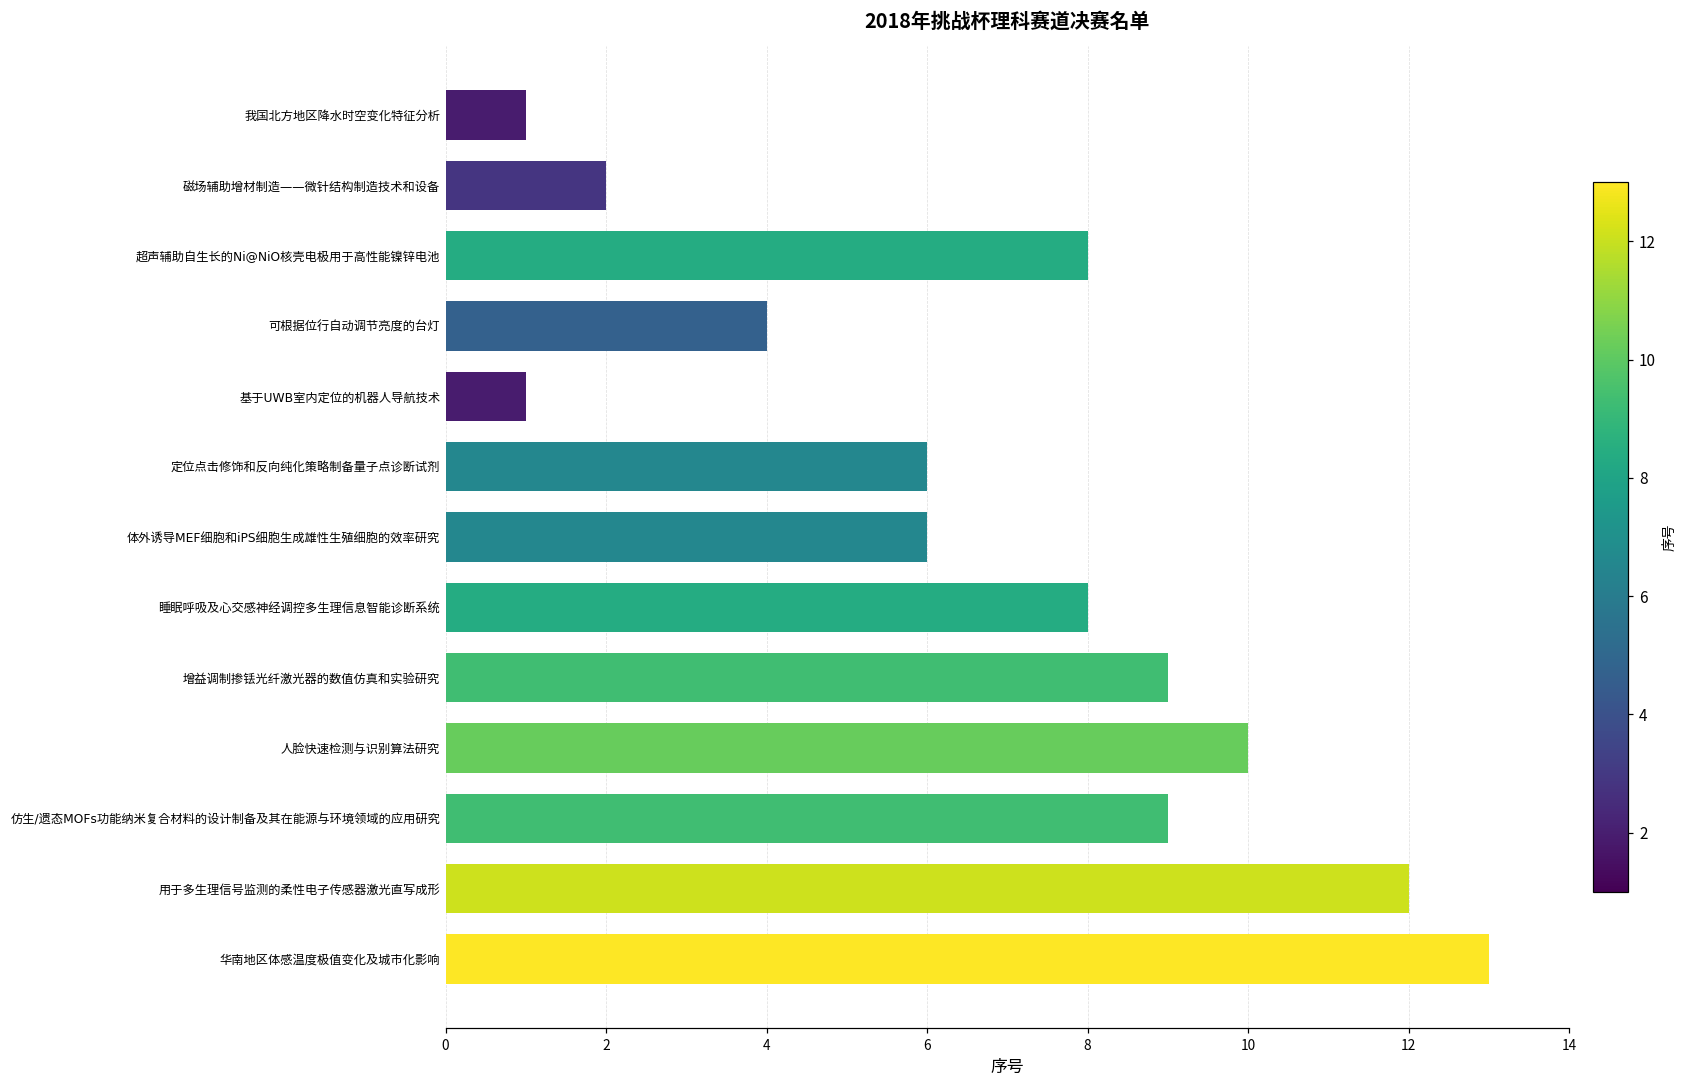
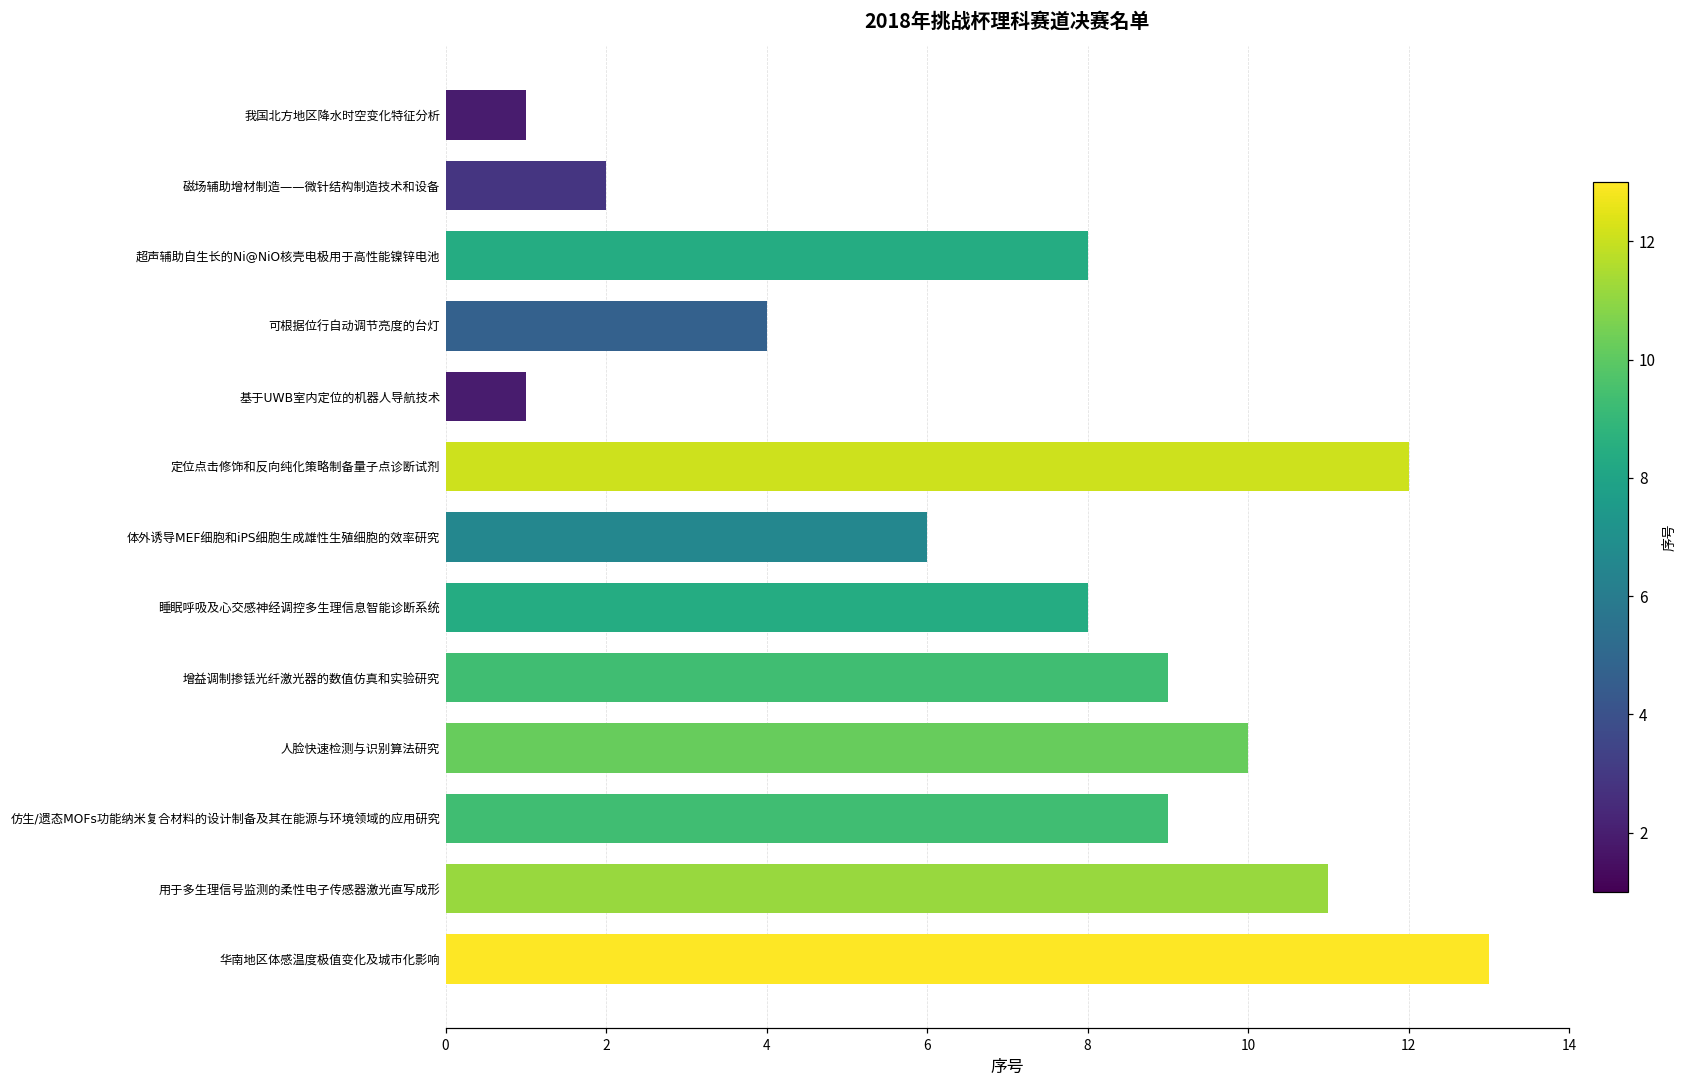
  {
    "我国北方地区降水时空变化特征分析": 1,
    "磁场辅助增材制造——微针结构制造技术和设备": 2,
    "超声辅助自生长的Ni@NiO核壳电极用于高性能镍锌电池": 8,
    "可根据位行自动调节亮度的台灯": 4,
    "基于UWB室内定位的机器人导航技术": 1,
-   "定位点击修饰和反向纯化策略制备量子点诊断试剂": 6,
+   "定位点击修饰和反向纯化策略制备量子点诊断试剂": 12,
    "体外诱导MEF细胞和iPS细胞生成雄性生殖细胞的效率研究": 6,
    "睡眠呼吸及心交感神经调控多生理信息智能诊断系统": 8,
    "增益调制掺铥光纤激光器的数值仿真和实验研究": 9,
    "人脸快速检测与识别算法研究": 10,
    "仿生/遗态MOFs功能纳米复合材料的设计制备及其在能源与环境领域的应用研究": 9,
-   "用于多生理信号监测的柔性电子传感器激光直写成形": 12,
+   "用于多生理信号监测的柔性电子传感器激光直写成形": 11,
    "华南地区体感温度极值变化及城市化影响": 13
  }
